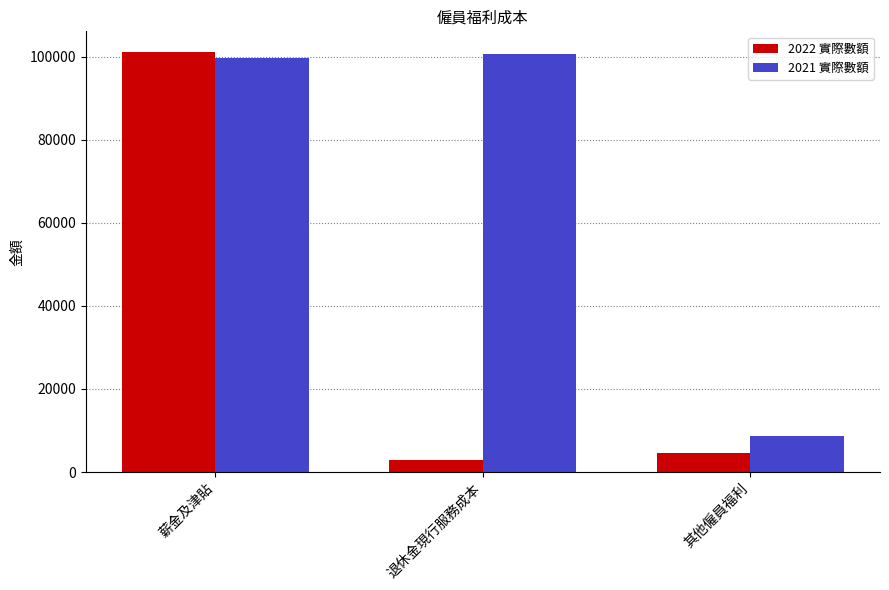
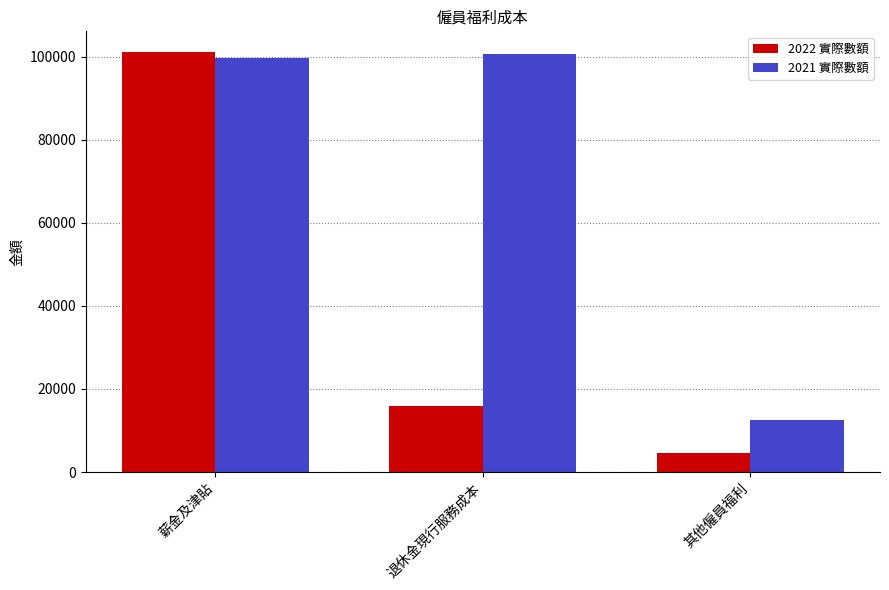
  {
    "2022 實際數額": {
      "薪金及津貼": 101000,
-     "退休金現行服務成本": 3000,
+     "退休金現行服務成本": 16000,
      "其他僱員福利": 5000
    },
    "2021 實際數額": {
      "薪金及津貼": 100000,
      "退休金現行服務成本": 101000,
-     "其他僱員福利": 9000
+     "其他僱員福利": 12000
    }
  }
